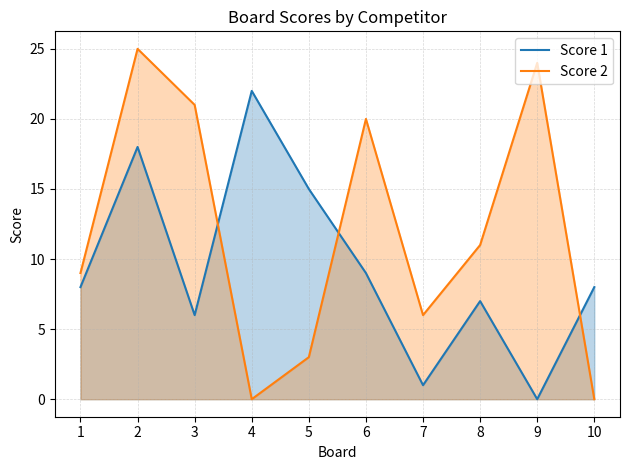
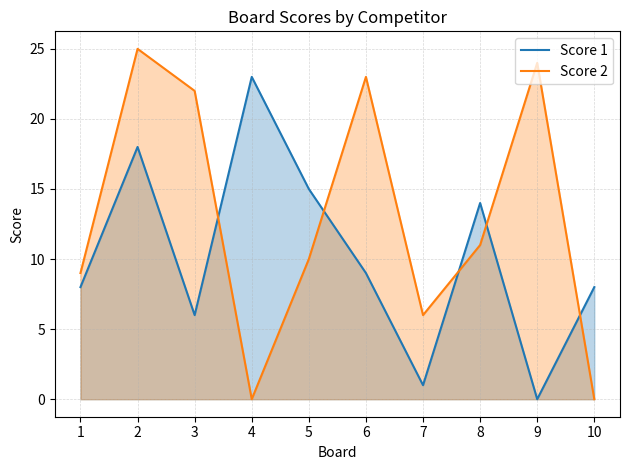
  {
    "Score 1": {
      "1": 8,
      "2": 18,
      "3": 6,
-     "4": 22,
+     "4": 23,
      "5": 15,
      "6": 9,
      "7": 1,
-     "8": 7,
+     "8": 14,
      "9": 0,
      "10": 8
    },
    "Score 2": {
      "1": 9,
      "2": 25,
-     "3": 21,
+     "3": 22,
      "4": 0,
-     "5": 3,
-     "6": 20,
+     "5": 10,
+     "6": 23,
      "7": 6,
      "8": 11,
      "10": 0
    }
  }
